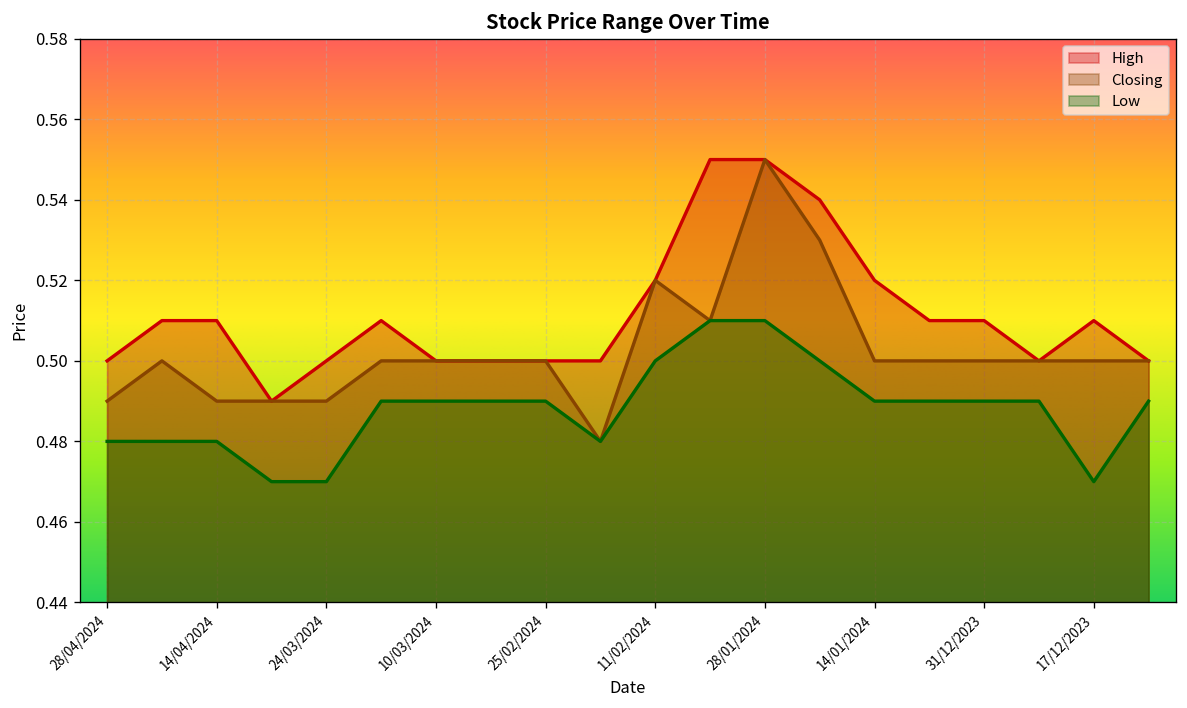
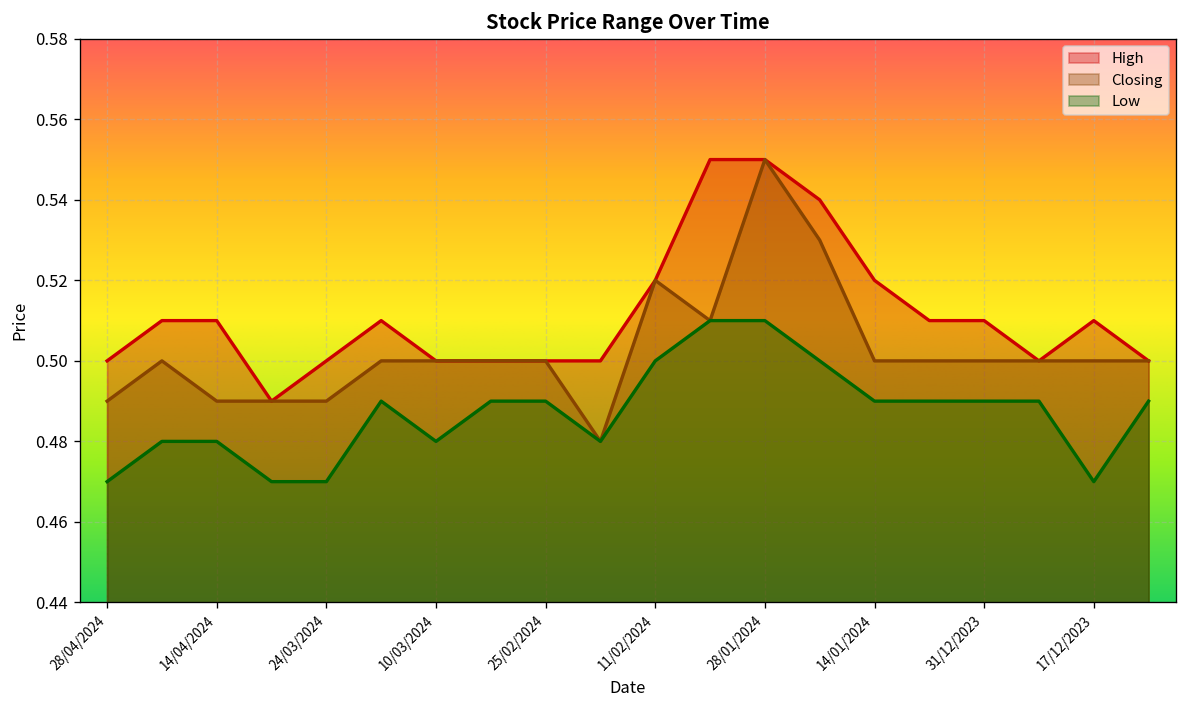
  {
    "Low": {
-     "28/04/2024": 0.48,
+     "28/04/2024": 0.47,
      "14/04/2024": 0.48,
      "24/03/2024": 0.47,
-     "10/03/2024": 0.49,
+     "10/03/2024": 0.48,
      "25/02/2024": 0.49,
      "11/02/2024": 0.50,
      "28/01/2024": 0.51,
      "14/01/2024": 0.49,
      "31/12/2023": 0.49,
      "17/12/2023": 0.47
    }
  }
